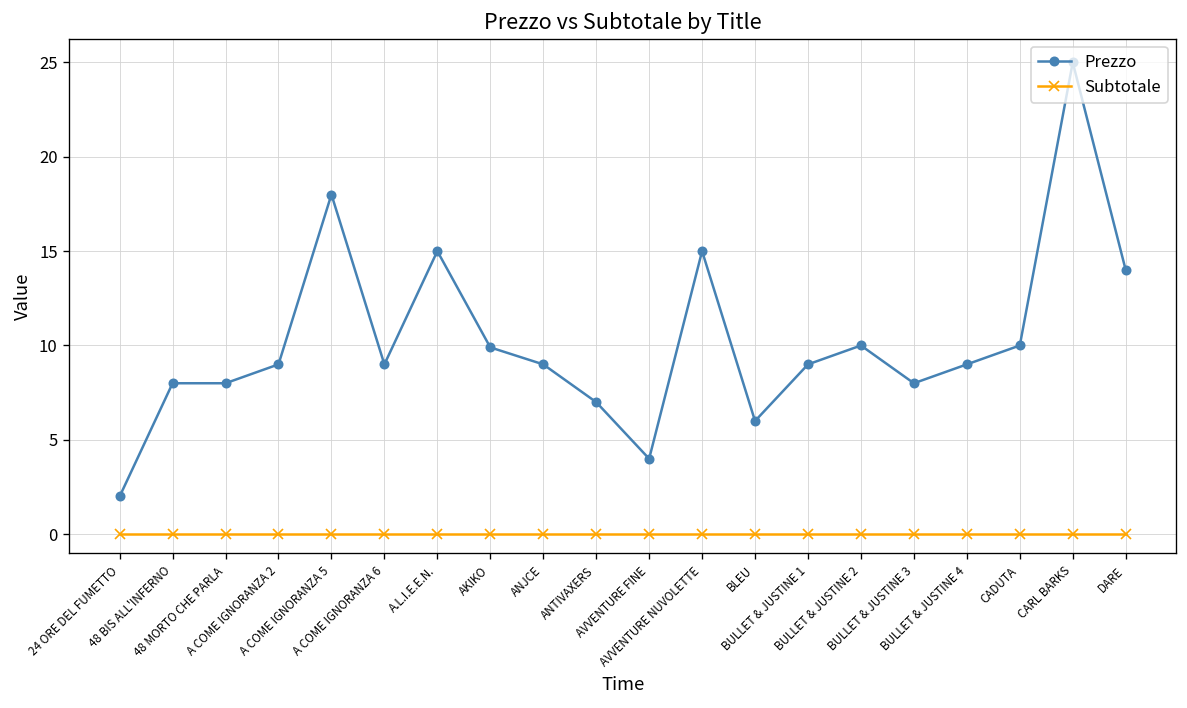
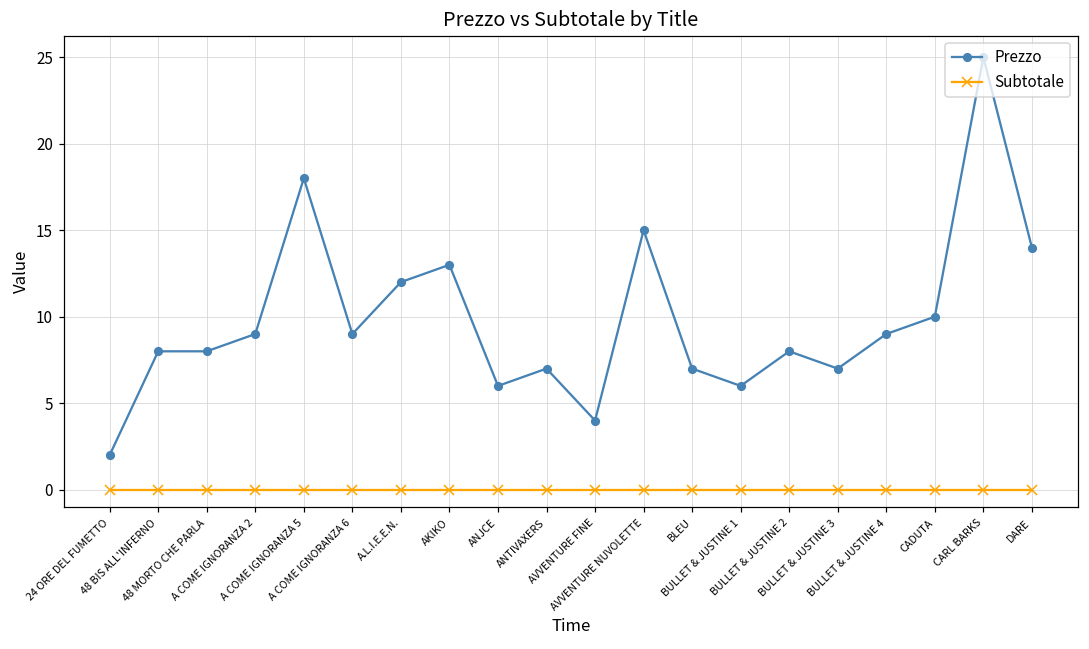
  {
    "Prezzo": {
      "24 ORE DEL FUMETTO": 2.0,
      "48 BIS ALL'INFERNO": 8.0,
      "48 MORTO CHE PARLA": 8.0,
      "A COME IGNORANZA 2": 9.0,
      "A COME IGNORANZA 5": 18.0,
      "A COME IGNORANZA 6": 9.0,
-     "A.L.I.E.E.N.": 15,
-     "AKIKO": 9.9,
-     "ANJCE": 9,
+     "A.L.I.E.E.N.": 12,
+     "AKIKO": 13.0,
+     "ANJCE": 6,
      "ANTIVAXERS": 7.0,
      "AVVENTURE FINE": 4.0,
      "AVVENTURE NUVOLETTE": 15.0,
-     "BLEU": 6,
-     "BULLET & JUSTINE 1": 9,
-     "BULLET & JUSTINE 2": 10,
-     "BULLET & JUSTINE 3": 8,
+     "BLEU": 7,
+     "BULLET & JUSTINE 1": 6,
+     "BULLET & JUSTINE 2": 8,
+     "BULLET & JUSTINE 3": 7,
      "BULLET & JUSTINE 4": 9.0,
      "CADUTA": 10.0,
      "DARE": 14.0
    },
    "Subtotale": {
      "24 ORE DEL FUMETTO": 0.0,
      "48 BIS ALL'INFERNO": 0.0,
      "48 MORTO CHE PARLA": 0.0,
      "A COME IGNORANZA 2": 0.0,
      "A COME IGNORANZA 5": 0.0,
      "A COME IGNORANZA 6": 0.0,
      "A.L.I.E.E.N.": 0.0,
      "AKIKO": 0.0,
      "ANJCE": 0.0,
      "ANTIVAXERS": 0.0,
      "AVVENTURE FINE": 0.0,
      "AVVENTURE NUVOLETTE": 0.0,
      "BLEU": 0.0,
      "BULLET & JUSTINE 1": 0.0,
      "BULLET & JUSTINE 2": 0.0,
      "BULLET & JUSTINE 3": 0.0,
      "BULLET & JUSTINE 4": 0.0,
      "CADUTA": 0.0,
      "CARL BARKS": 0.0,
      "DARE": 0.0
    }
  }
